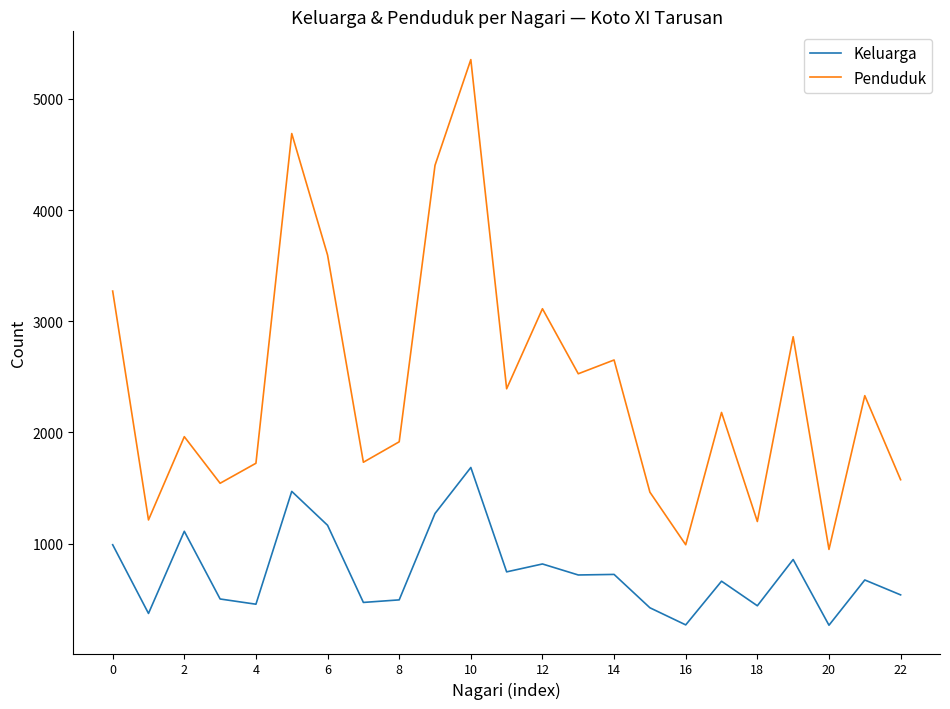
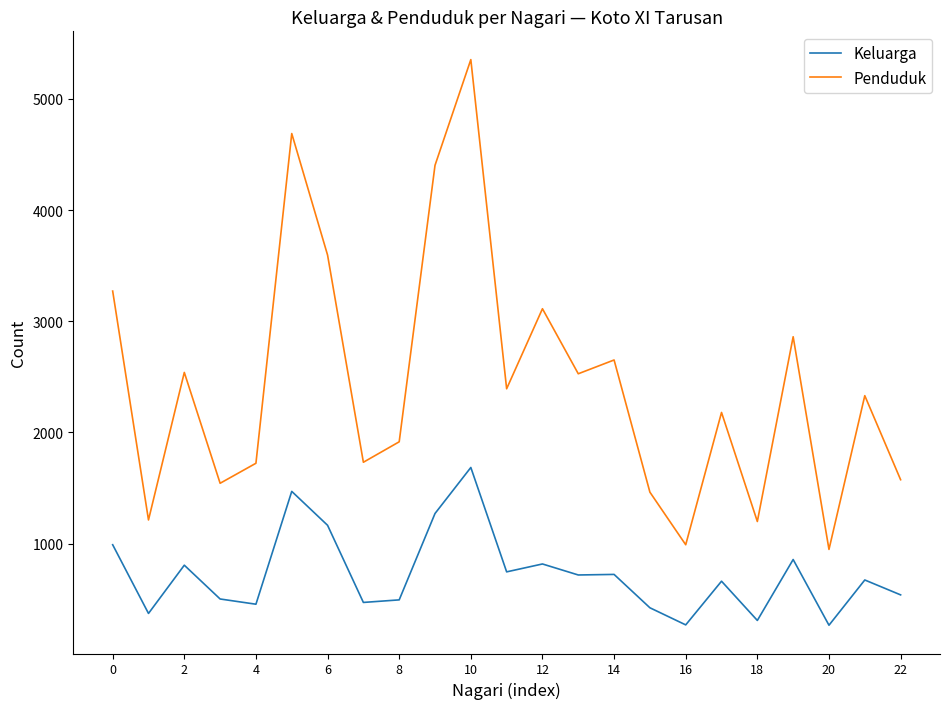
  {
    "Keluarga": {
      "0": 990,
-     "2": 1110,
+     "2": 810,
      "4": 460,
      "6": 1170,
      "8": 490,
      "10": 1690,
      "12": 820,
      "14": 720,
      "16": 270,
-     "18": 440,
+     "18": 310,
      "20": 270,
      "22": 540
    },
    "Penduduk": {
      "0": 3270,
-     "2": 1960,
+     "2": 2540,
      "4": 1720,
      "6": 3600,
      "8": 1920,
      "10": 5350,
      "12": 3110,
      "14": 2650,
      "16": 990,
      "18": 1200,
      "20": 950,
      "22": 1580
    }
  }
